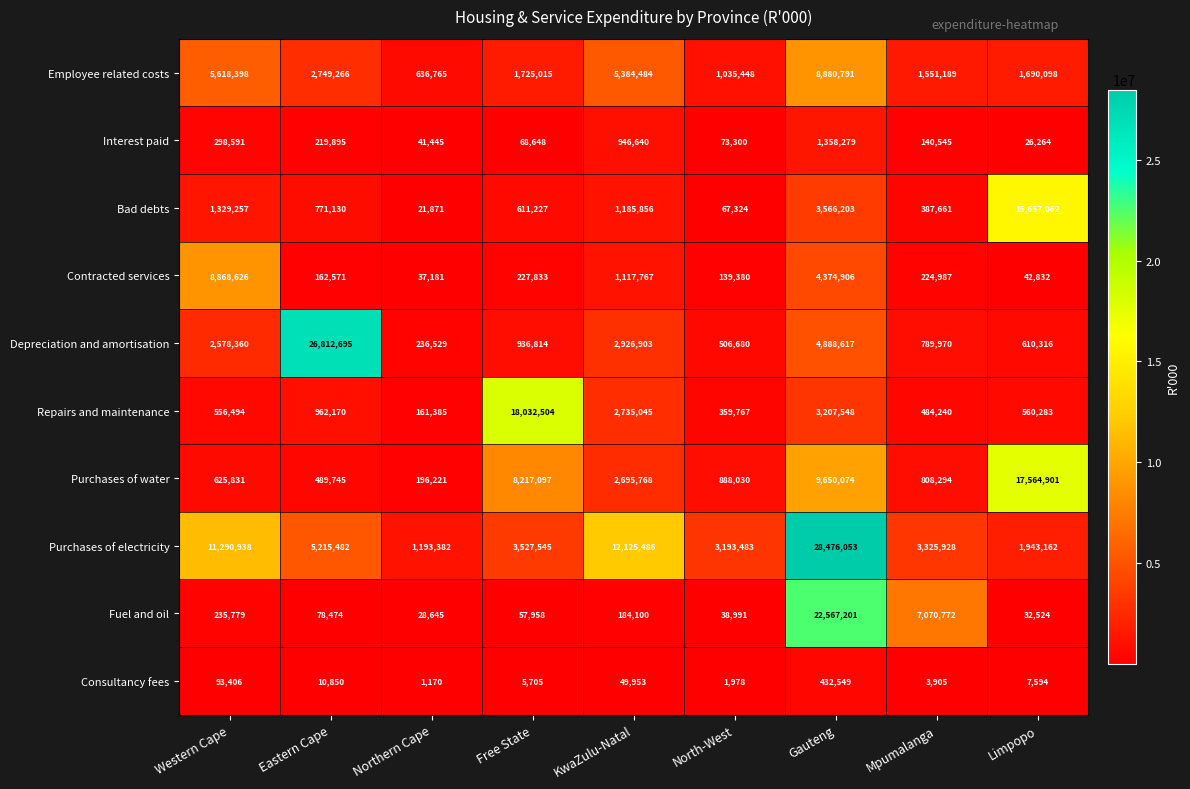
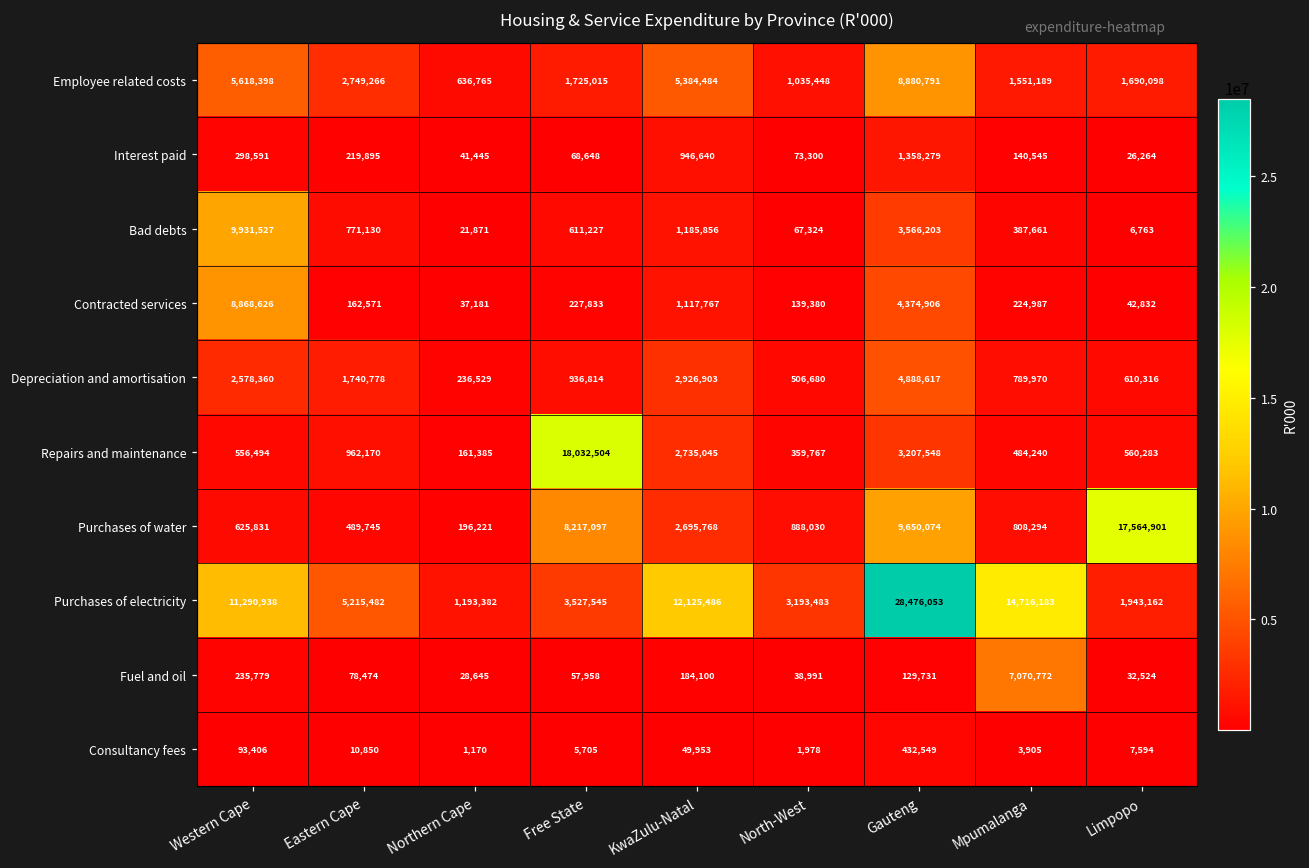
  {
    "Employee related costs": {
      "Western Cape": "5,618,398",
      "Eastern Cape": "2,749,266",
      "Northern Cape": "636,765",
      "Free State": "1,725,015",
      "KwaZulu-Natal": "5,384,484",
      "North-West": "1,035,448",
      "Gauteng": "8,880,791",
      "Mpumalanga": "1,551,189",
      "Limpopo": "1,690,098"
    },
    "Interest paid": {
      "Western Cape": "298,591",
      "Eastern Cape": "219,895",
      "Northern Cape": "41,445",
      "Free State": "68,648",
      "KwaZulu-Natal": "946,640",
      "North-West": "73,300",
      "Gauteng": "1,358,279",
      "Mpumalanga": "140,545",
      "Limpopo": "26,264"
    },
    "Bad debts": {
-     "Western Cape": "1,329,257",
+     "Western Cape": "9,931,527",
      "Eastern Cape": "771,130",
      "Northern Cape": "21,871",
      "Free State": "611,227",
      "KwaZulu-Natal": "1,185,856",
      "North-West": "67,324",
      "Gauteng": "3,566,203",
      "Mpumalanga": "387,661",
-     "Limpopo": "15,657,062"
+     "Limpopo": "6,763"
    },
    "Contracted services": {
      "Western Cape": "8,868,626",
      "Eastern Cape": "162,571",
      "Northern Cape": "37,181",
      "Free State": "227,833",
      "KwaZulu-Natal": "1,117,767",
      "North-West": "139,380",
      "Gauteng": "4,374,906",
      "Mpumalanga": "224,987",
      "Limpopo": "42,832"
    },
    "Depreciation and amortisation": {
      "Western Cape": "2,578,360",
-     "Eastern Cape": "26,812,695",
+     "Eastern Cape": "1,740,778",
      "Northern Cape": "236,529",
      "Free State": "936,814",
      "KwaZulu-Natal": "2,926,903",
      "North-West": "506,680",
      "Gauteng": "4,888,617",
      "Mpumalanga": "789,970",
      "Limpopo": "610,316"
    },
    "Repairs and maintenance": {
      "Western Cape": "556,494",
      "Eastern Cape": "962,170",
      "Northern Cape": "161,385",
      "Free State": "18,032,504",
      "KwaZulu-Natal": "2,735,045",
      "North-West": "359,767",
      "Gauteng": "3,207,548",
      "Mpumalanga": "484,240",
      "Limpopo": "560,283"
    },
    "Purchases of water": {
      "Western Cape": "625,831",
      "Eastern Cape": "489,745",
      "Northern Cape": "196,221",
      "Free State": "8,217,097",
      "KwaZulu-Natal": "2,695,768",
      "North-West": "888,030",
      "Gauteng": "9,650,074",
      "Mpumalanga": "808,294",
      "Limpopo": "17,564,901"
    },
    "Purchases of electricity": {
      "Western Cape": "11,290,938",
      "Eastern Cape": "5,215,482",
      "Northern Cape": "1,193,382",
      "Free State": "3,527,545",
      "KwaZulu-Natal": "12,125,486",
      "North-West": "3,193,483",
      "Gauteng": "28,476,053",
-     "Mpumalanga": "3,325,928",
+     "Mpumalanga": "14,716,183",
      "Limpopo": "1,943,162"
    },
    "Fuel and oil": {
      "Western Cape": "235,779",
      "Eastern Cape": "78,474",
      "Northern Cape": "28,645",
      "Free State": "57,958",
      "KwaZulu-Natal": "184,100",
      "North-West": "38,991",
-     "Gauteng": "22,567,201",
+     "Gauteng": "129,731",
      "Mpumalanga": "7,070,772",
      "Limpopo": "32,524"
    },
    "Consultancy fees": {
      "Western Cape": "93,406",
      "Eastern Cape": "10,850",
      "Northern Cape": "1,170",
      "Free State": "5,705",
      "KwaZulu-Natal": "49,953",
      "North-West": "1,978",
      "Gauteng": "432,549",
      "Mpumalanga": "3,905",
      "Limpopo": "7,594"
    }
  }
